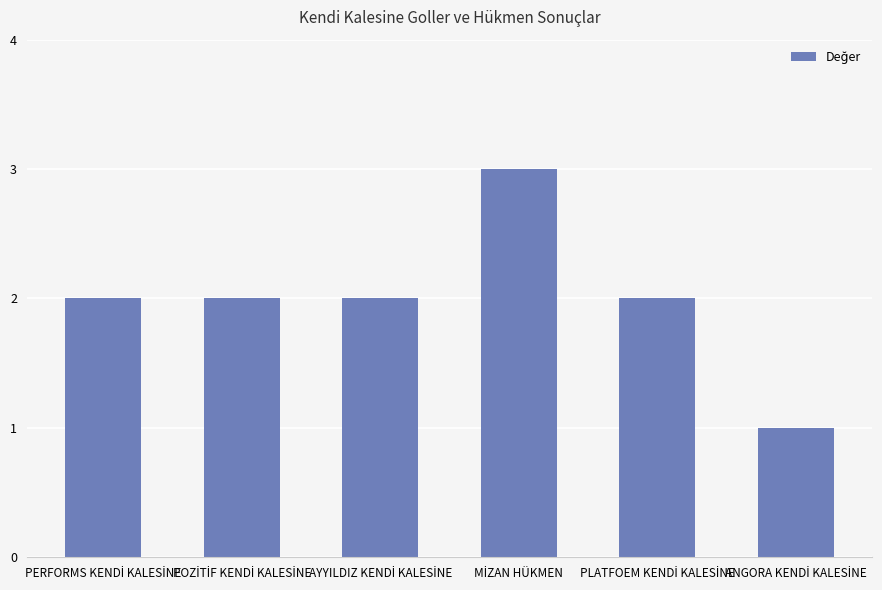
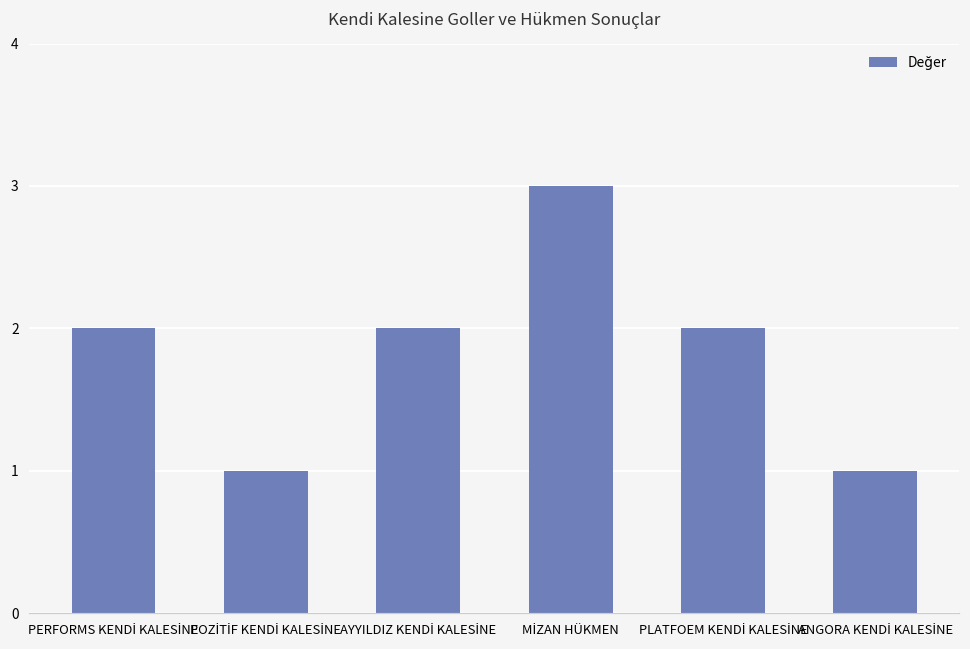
  {
    "PERFORMS KENDİ KALESİNE": 2,
-   "POZİTİF KENDİ KALESİNE": 2,
+   "POZİTİF KENDİ KALESİNE": 1,
    "AYYILDIZ KENDİ KALESİNE": 2,
    "MİZAN HÜKMEN": 3,
    "PLATFOEM KENDİ KALESİNE": 2,
    "ANGORA KENDİ KALESİNE": 1
  }
